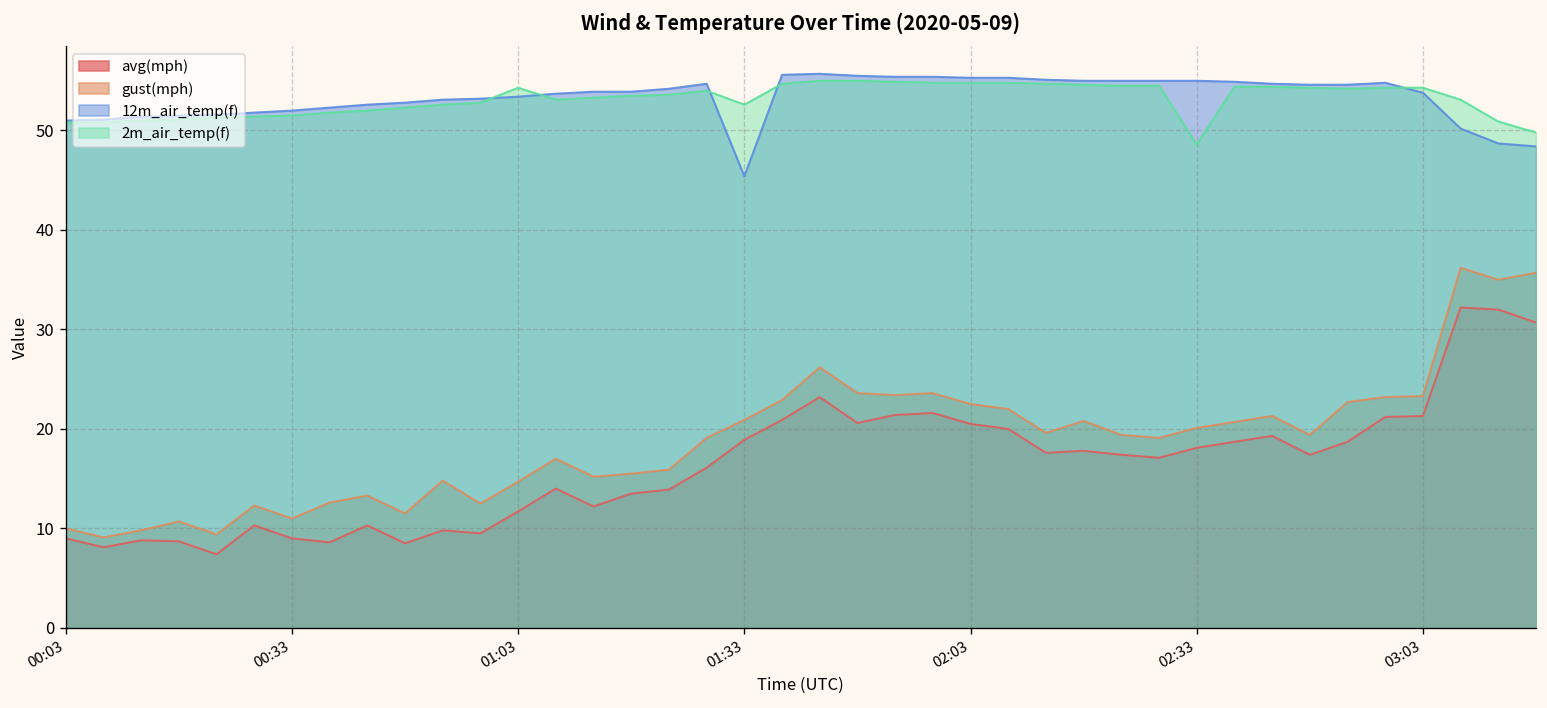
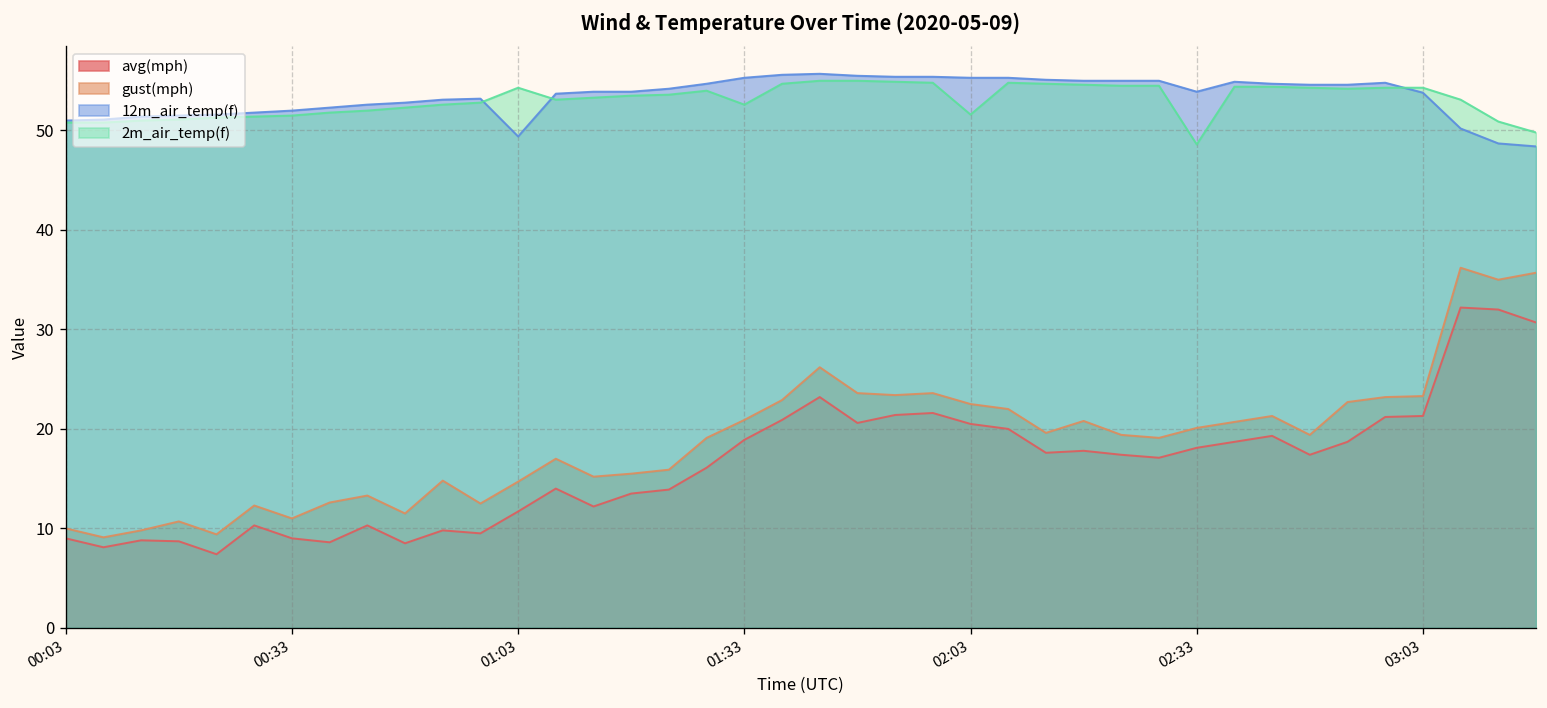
  {
    "12m_air_temp(f)": {
      "00:33": 52,
-     "01:03": 53,
-     "01:33": 45,
+     "01:03": 49,
+     "01:33": 55,
      "02:03": 55,
-     "02:33": 55,
+     "02:33": 54,
      "03:03": 54
    },
    "2m_air_temp(f)": {
      "00:33": 52,
      "01:03": 54,
      "01:33": 53,
-     "02:03": 55,
+     "02:03": 52,
      "02:33": 49,
      "03:03": 54
    }
  }
